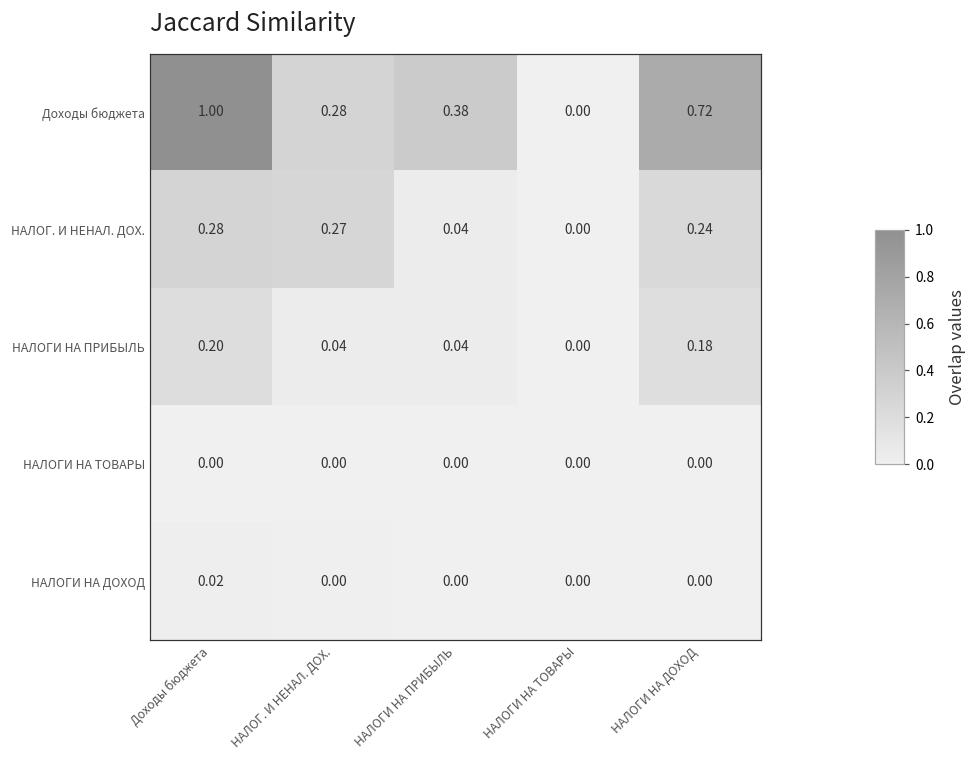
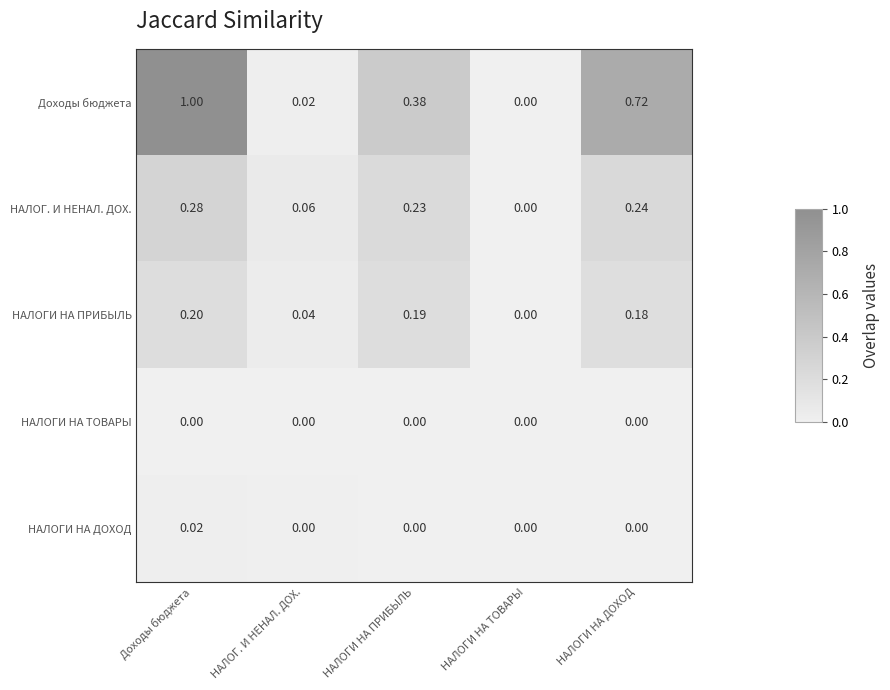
  {
    "Доходы бюджета": {
      "Доходы бюджета": 1.00,
-     "НАЛОГ. И НЕНАЛ. ДОХ.": 0.28,
+     "НАЛОГ. И НЕНАЛ. ДОХ.": 0.02,
      "НАЛОГИ НА ПРИБЫЛЬ": 0.38,
      "НАЛОГИ НА ТОВАРЫ": 0.00,
      "НАЛОГИ НА ДОХОД": 0.72
    },
    "НАЛОГ. И НЕНАЛ. ДОХ.": {
      "Доходы бюджета": 0.28,
-     "НАЛОГ. И НЕНАЛ. ДОХ.": 0.27,
-     "НАЛОГИ НА ПРИБЫЛЬ": 0.04,
+     "НАЛОГ. И НЕНАЛ. ДОХ.": 0.06,
+     "НАЛОГИ НА ПРИБЫЛЬ": 0.23,
      "НАЛОГИ НА ТОВАРЫ": 0.00,
      "НАЛОГИ НА ДОХОД": 0.24
    },
    "НАЛОГИ НА ПРИБЫЛЬ": {
      "Доходы бюджета": 0.20,
      "НАЛОГ. И НЕНАЛ. ДОХ.": 0.04,
-     "НАЛОГИ НА ПРИБЫЛЬ": 0.04,
+     "НАЛОГИ НА ПРИБЫЛЬ": 0.19,
      "НАЛОГИ НА ТОВАРЫ": 0.00,
      "НАЛОГИ НА ДОХОД": 0.18
    },
    "НАЛОГИ НА ТОВАРЫ": {
      "Доходы бюджета": 0.00,
      "НАЛОГ. И НЕНАЛ. ДОХ.": 0.00,
      "НАЛОГИ НА ПРИБЫЛЬ": 0.00,
      "НАЛОГИ НА ТОВАРЫ": 0.00,
      "НАЛОГИ НА ДОХОД": 0.00
    },
    "НАЛОГИ НА ДОХОД": {
      "Доходы бюджета": 0.02,
      "НАЛОГ. И НЕНАЛ. ДОХ.": 0.00,
      "НАЛОГИ НА ПРИБЫЛЬ": 0.00,
      "НАЛОГИ НА ТОВАРЫ": 0.00,
      "НАЛОГИ НА ДОХОД": 0.00
    }
  }
